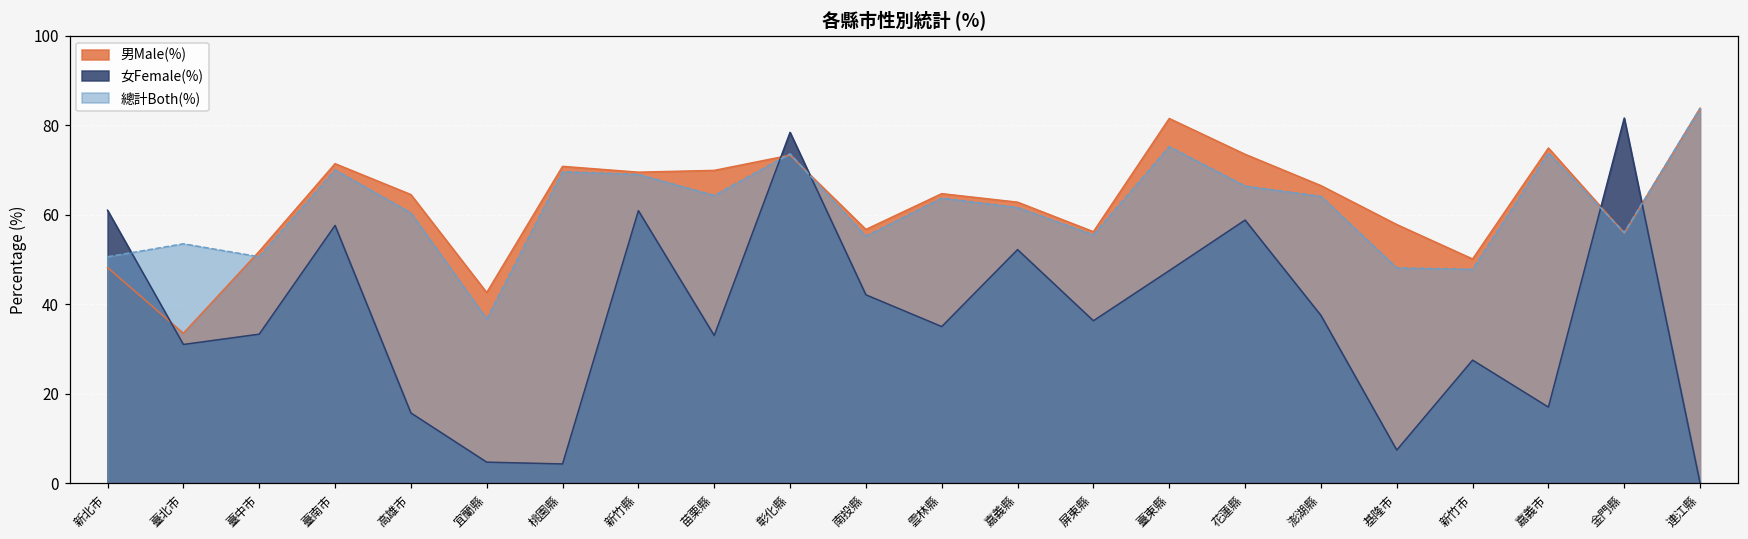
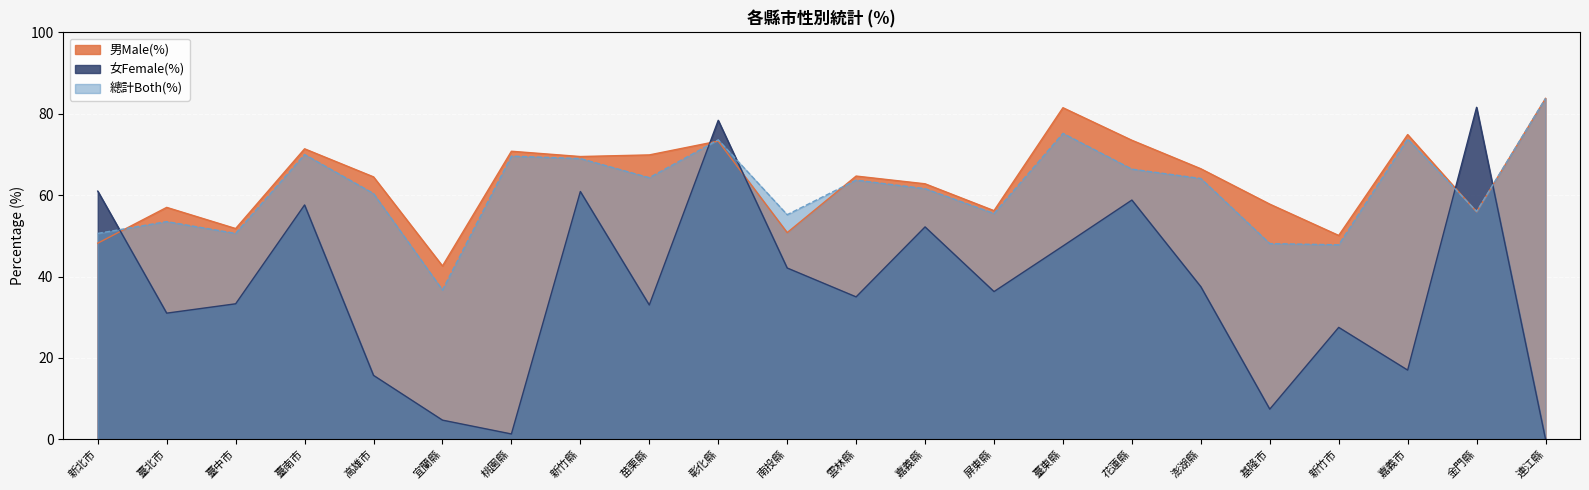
  {
    "男Male(%)": {
      "新北市": 48,
-     "臺北市": 34,
+     "臺北市": 57,
      "臺中市": 52,
      "臺南市": 71,
      "高雄市": 65,
      "宜蘭縣": 43,
      "桃園縣": 71,
      "苗栗縣": 70,
-     "南投縣": 57,
+     "南投縣": 51,
      "雲林縣": 65,
      "嘉義縣": 63,
      "屏東縣": 56,
      "臺東縣": 82,
      "花蓮縣": 74,
      "澎湖縣": 67,
      "基隆市": 58,
      "新竹市": 50,
      "嘉義市": 75
    },
    "女Female(%)": {
      "新北市": 61,
      "臺北市": 31,
      "臺中市": 33,
      "臺南市": 58,
      "高雄市": 16,
      "宜蘭縣": 5,
-     "桃園縣": 4,
+     "桃園縣": 1,
      "新竹縣": 61,
      "苗栗縣": 33,
      "彰化縣": 78,
      "南投縣": 42,
      "雲林縣": 35,
      "嘉義縣": 52,
      "屏東縣": 36,
      "臺東縣": 48,
      "花蓮縣": 59,
      "澎湖縣": 38,
      "基隆市": 7,
      "新竹市": 28,
      "嘉義市": 17,
      "金門縣": 82,
      "連江縣": 0
    },
    "總計Both(%)": {
      "新北市": 51,
      "臺北市": 54,
      "臺中市": 51,
      "臺南市": 70,
      "高雄市": 60,
      "宜蘭縣": 37,
      "桃園縣": 70,
      "苗栗縣": 64,
      "南投縣": 55,
      "雲林縣": 64,
      "嘉義縣": 62,
      "屏東縣": 56,
      "臺東縣": 75,
      "花蓮縣": 66,
      "澎湖縣": 64,
      "基隆市": 48,
      "新竹市": 48,
      "嘉義市": 74
    }
  }
